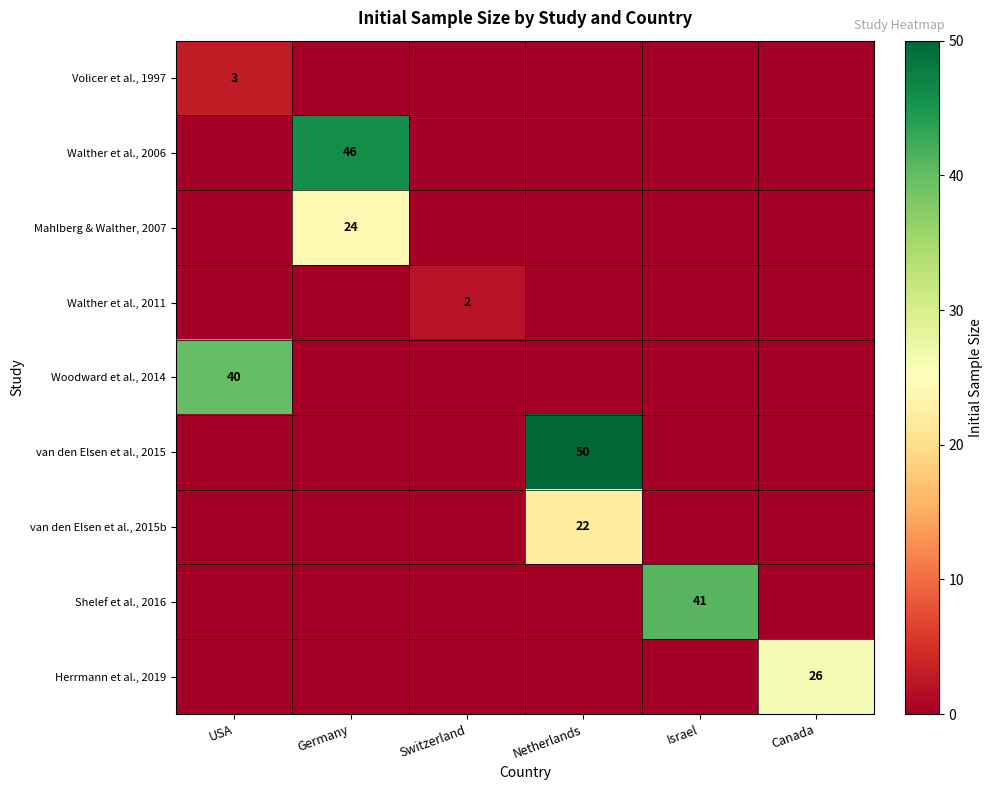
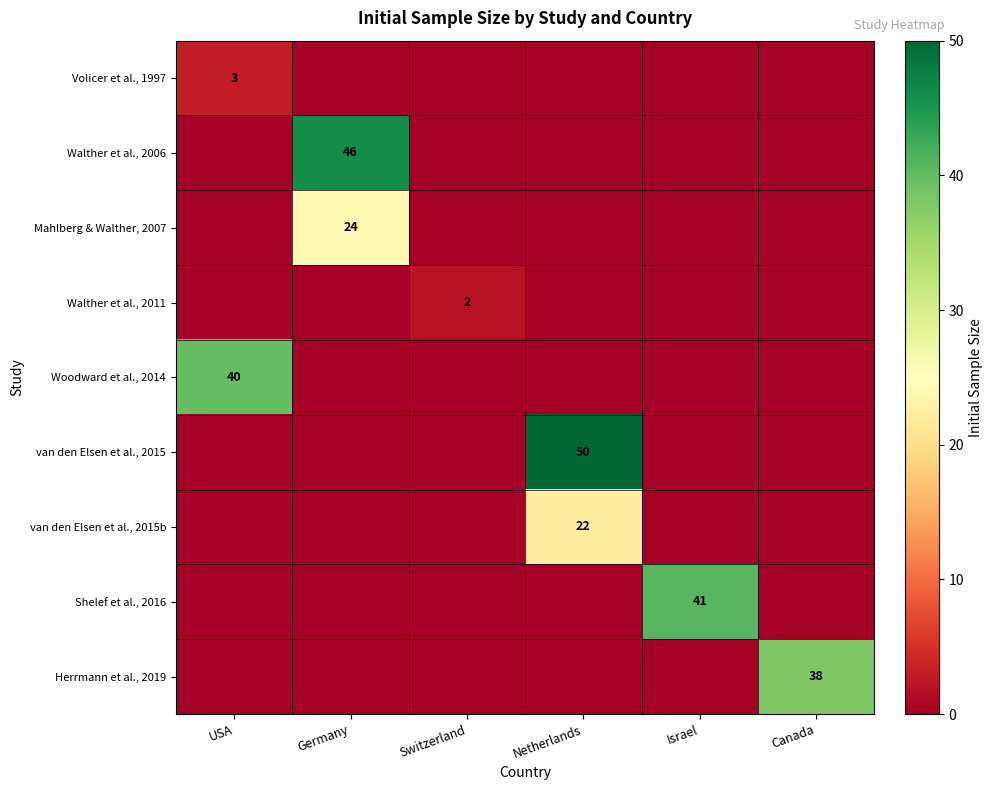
  {
    "Volicer et al., 1997": {
      "USA": 3
    },
    "Walther et al., 2006": {
      "Germany": 46
    },
    "Mahlberg & Walther, 2007": {
      "Germany": 24
    },
    "Walther et al., 2011": {
      "Switzerland": 2
    },
    "Woodward et al., 2014": {
      "USA": 40
    },
    "van den Elsen et al., 2015": {
      "Netherlands": 50
    },
    "van den Elsen et al., 2015b": {
      "Netherlands": 22
    },
    "Shelef et al., 2016": {
      "Israel": 41
    },
    "Herrmann et al., 2019": {
-     "Canada": 26
+     "Canada": 38
    }
  }
